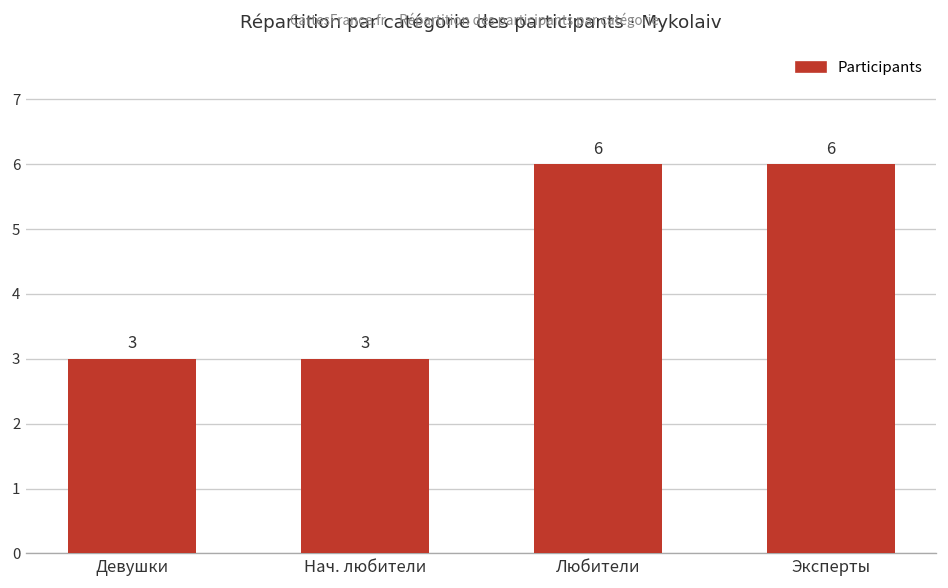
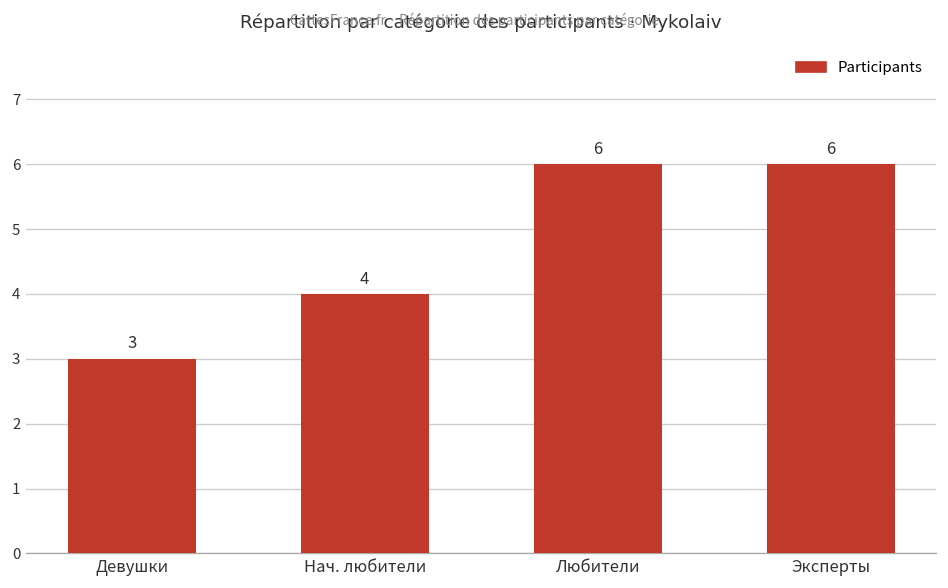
  {
    "Девушки": 3,
-   "Нач. любители": 3,
+   "Нач. любители": 4,
    "Любители": 6,
    "Эксперты": 6
  }
